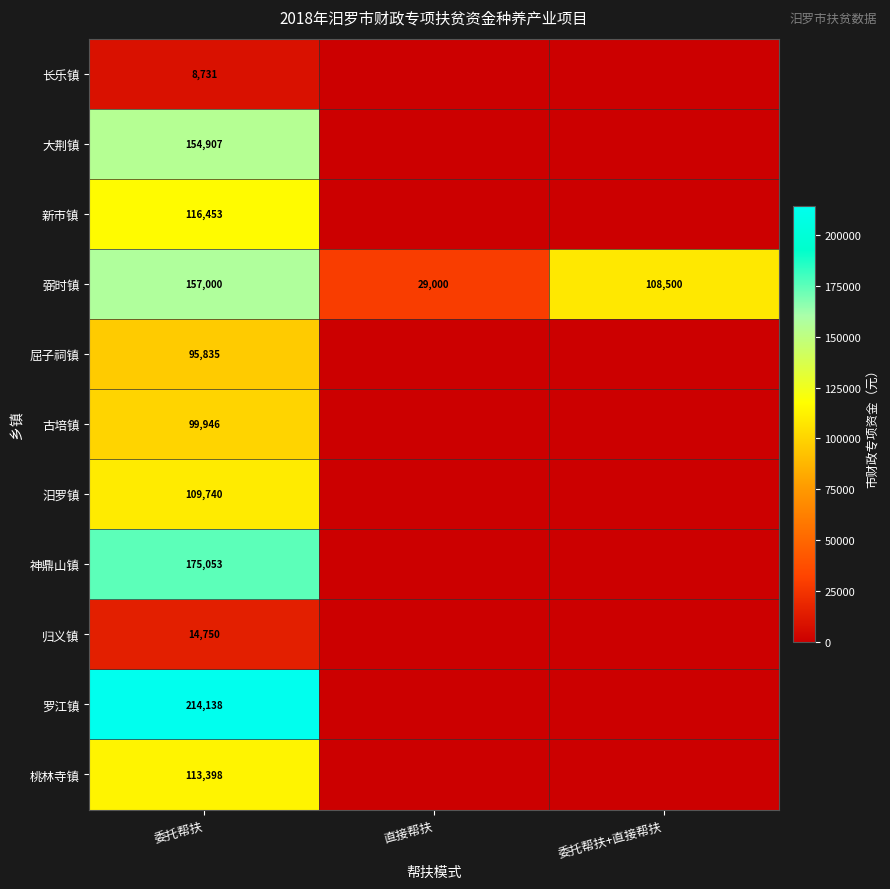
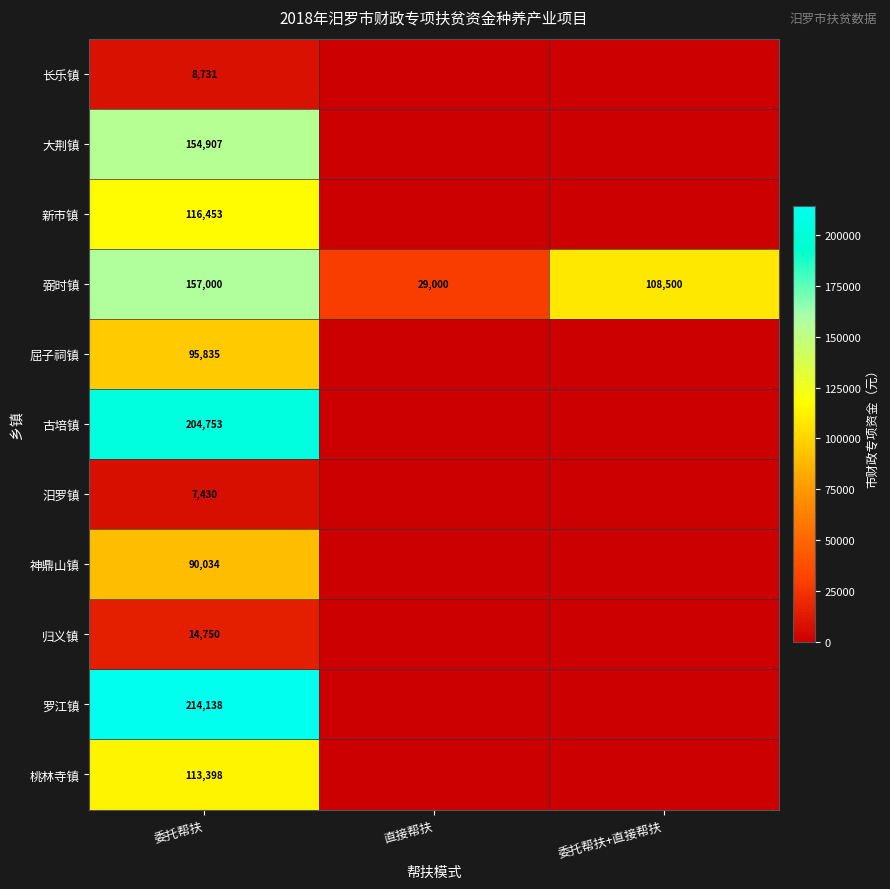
  {
    "长乐镇": {
      "委托帮扶": "8,731"
    },
    "大荆镇": {
      "委托帮扶": "154,907"
    },
    "新市镇": {
      "委托帮扶": "116,453"
    },
    "弼时镇": {
      "委托帮扶": "157,000",
      "直接帮扶": "29,000",
      "委托帮扶+直接帮扶": "108,500"
    },
    "屈子祠镇": {
      "委托帮扶": "95,835"
    },
    "古培镇": {
-     "委托帮扶": "99,946"
+     "委托帮扶": "204,753"
    },
    "汨罗镇": {
-     "委托帮扶": "109,740"
+     "委托帮扶": "7,430"
    },
    "神鼎山镇": {
-     "委托帮扶": "175,053"
+     "委托帮扶": "90,034"
    },
    "归义镇": {
      "委托帮扶": "14,750"
    },
    "罗江镇": {
      "委托帮扶": "214,138"
    },
    "桃林寺镇": {
      "委托帮扶": "113,398"
    }
  }
